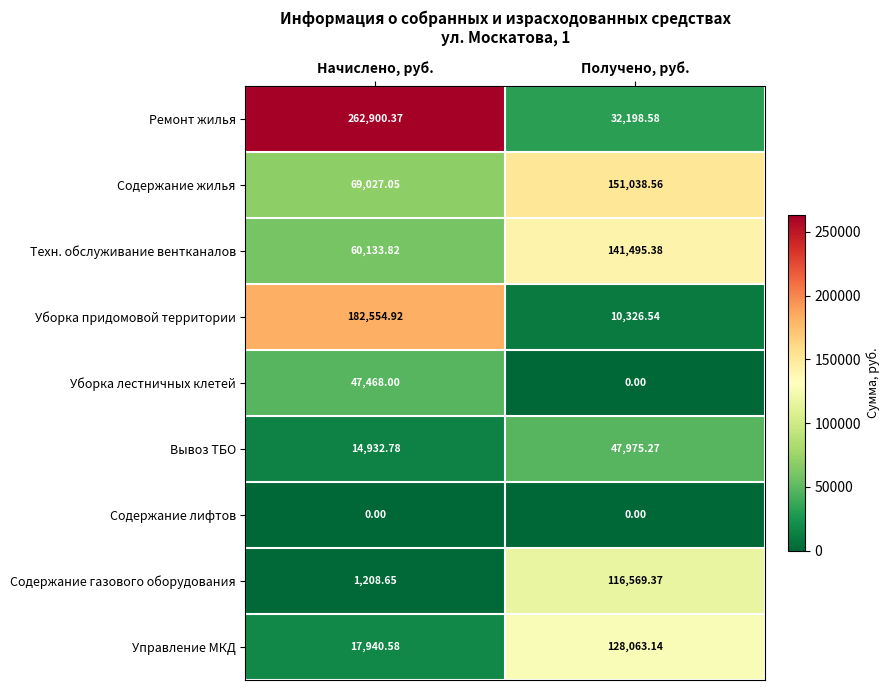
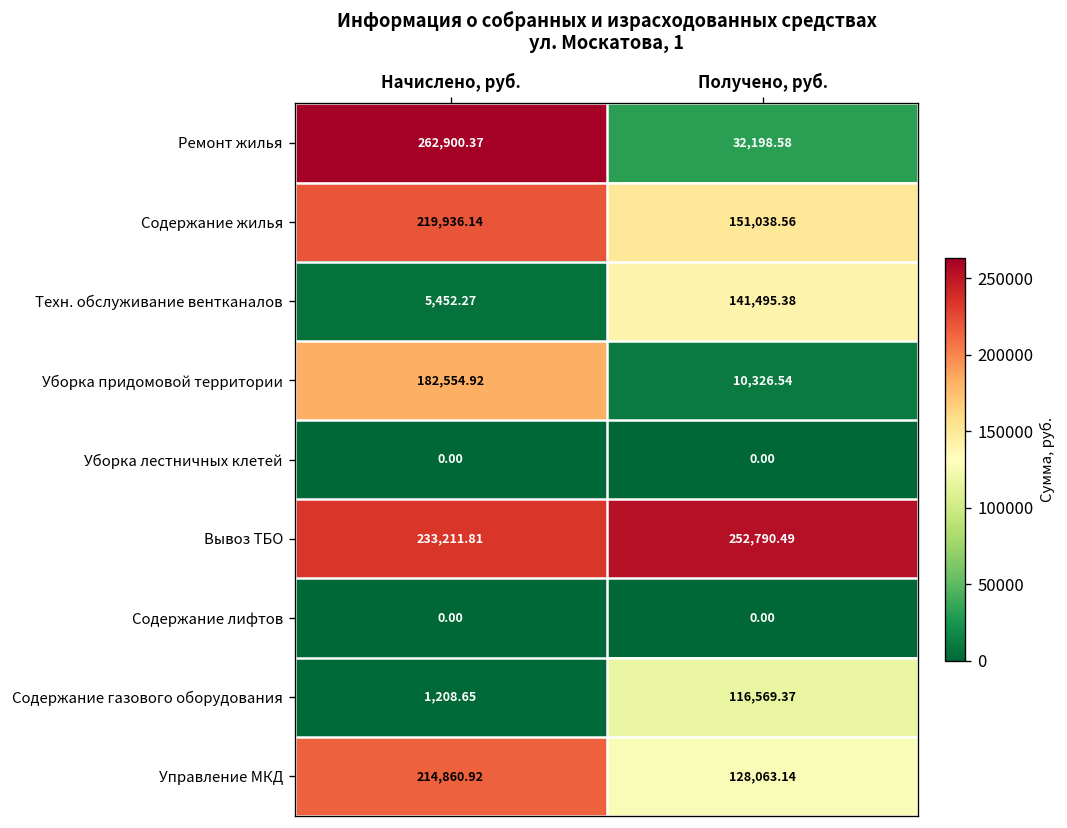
  {
    "Ремонт жилья": {
      "Начислено, руб.": "262,900.37",
      "Получено, руб.": "32,198.58"
    },
    "Содержание жилья": {
-     "Начислено, руб.": "69,027.05",
+     "Начислено, руб.": "219,936.14",
      "Получено, руб.": "151,038.56"
    },
    "Техн. обслуживание вентканалов": {
-     "Начислено, руб.": "60,133.82",
+     "Начислено, руб.": "5,452.27",
      "Получено, руб.": "141,495.38"
    },
    "Уборка придомовой территории": {
      "Начислено, руб.": "182,554.92",
      "Получено, руб.": "10,326.54"
    },
    "Уборка лестничных клетей": {
-     "Начислено, руб.": "47,468.00",
+     "Начислено, руб.": "0.00",
      "Получено, руб.": "0.00"
    },
    "Вывоз ТБО": {
-     "Начислено, руб.": "14,932.78",
-     "Получено, руб.": "47,975.27"
+     "Начислено, руб.": "233,211.81",
+     "Получено, руб.": "252,790.49"
    },
    "Содержание лифтов": {
      "Начислено, руб.": "0.00",
      "Получено, руб.": "0.00"
    },
    "Содержание газового оборудования": {
      "Начислено, руб.": "1,208.65",
      "Получено, руб.": "116,569.37"
    },
    "Управление МКД": {
-     "Начислено, руб.": "17,940.58",
+     "Начислено, руб.": "214,860.92",
      "Получено, руб.": "128,063.14"
    }
  }
